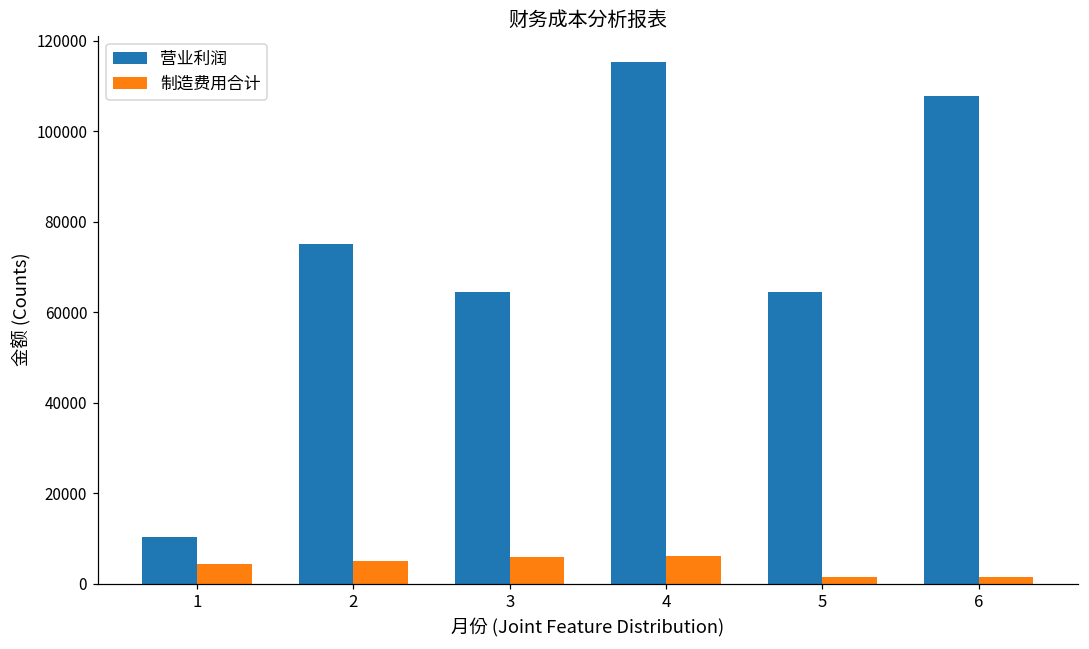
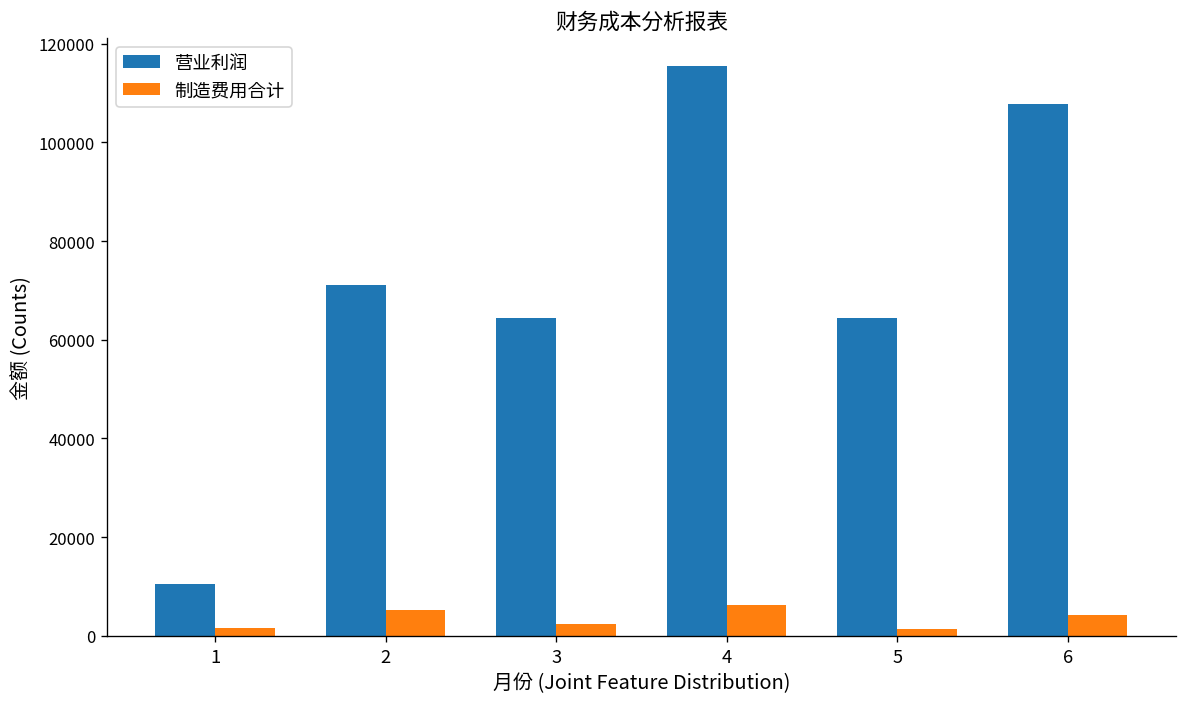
  {
    "营业利润": {
      "1": 10000,
-     "2": 75000,
+     "2": 71000,
      "3": 64000,
      "4": 115000,
      "5": 64000,
      "6": 108000
    },
    "制造费用合计": {
-     "1": 4000,
+     "1": 2000,
      "2": 5000,
-     "3": 6000,
+     "3": 2000,
      "4": 6000,
      "5": 1000,
-     "6": 2000
+     "6": 4000
    }
  }
